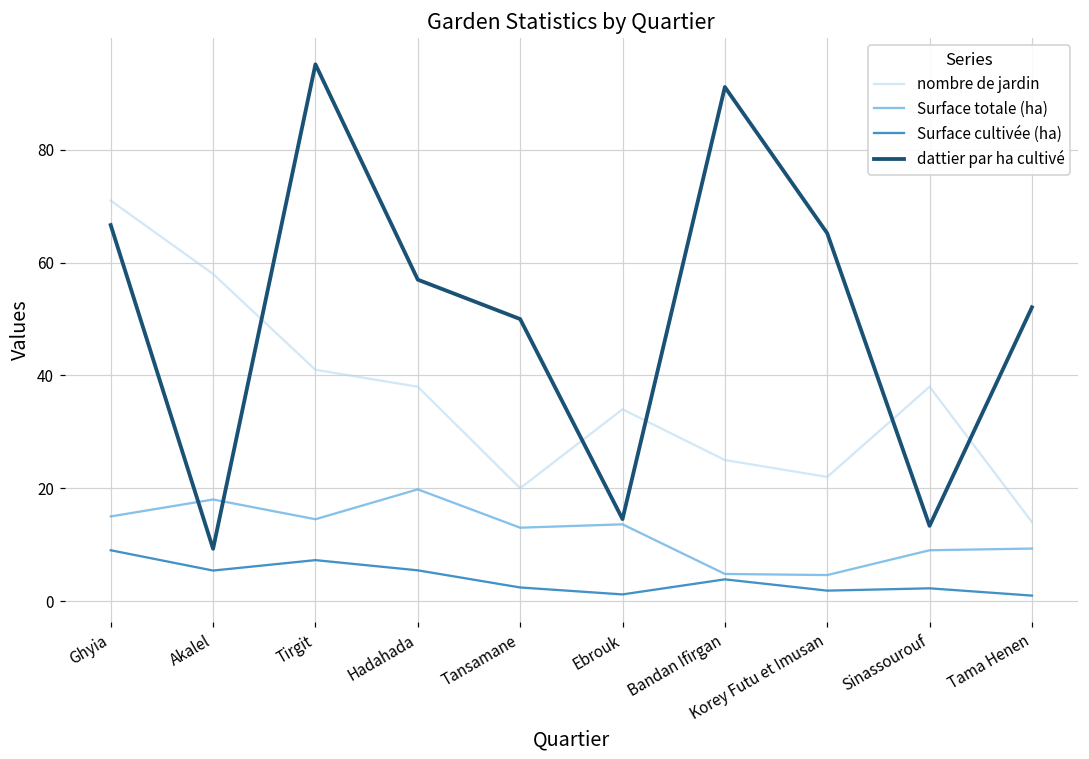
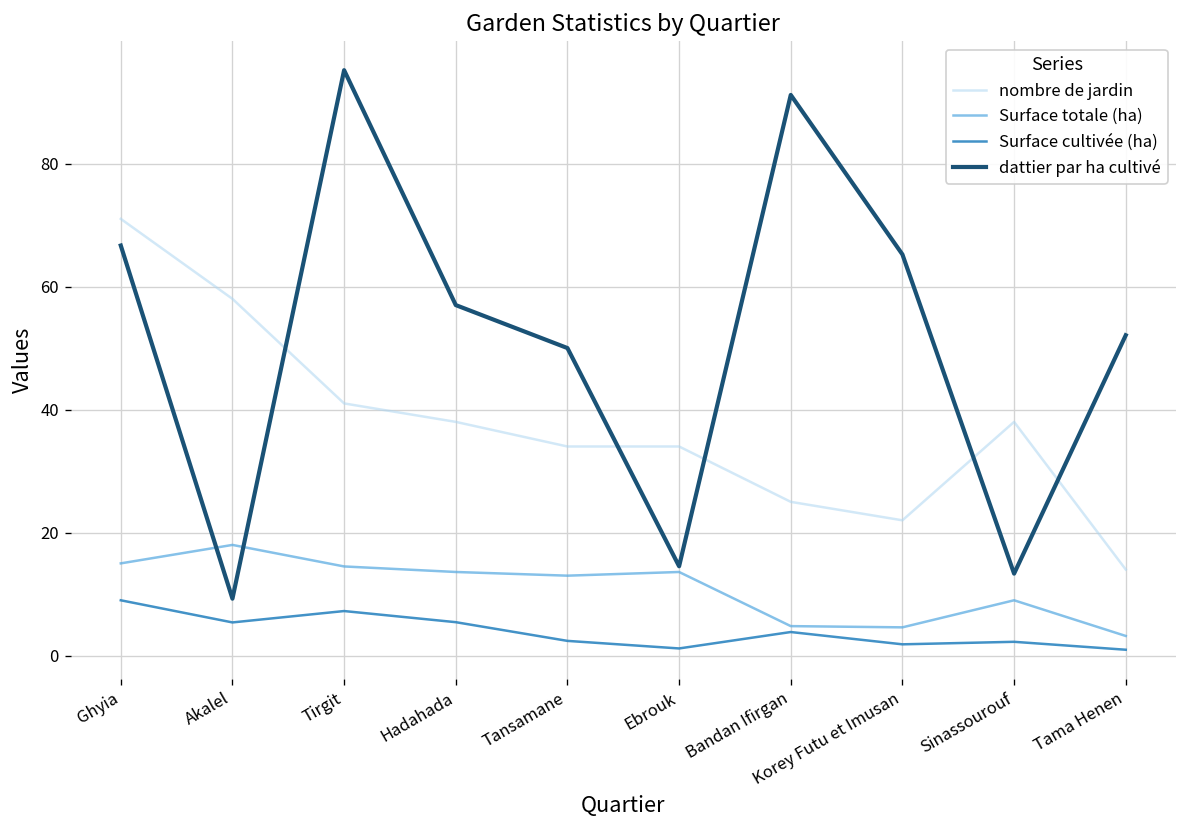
  {
    "nombre de jardin": {
      "Ghyia": 71,
      "Akalel": 58,
      "Tirgit": 41,
      "Hadahada": 38,
-     "Tansamane": 20,
+     "Tansamane": 34,
      "Ebrouk": 34,
      "Bandan Ifirgan": 25,
      "Korey Futu et Imusan": 22,
      "Sinassourouf": 38,
      "Tama Henen": 14
    },
    "Surface totale (ha)": {
      "Ghyia": 15,
      "Akalel": 18,
      "Tirgit": 15,
-     "Hadahada": 20,
+     "Hadahada": 14,
      "Tansamane": 13,
      "Ebrouk": 14,
      "Bandan Ifirgan": 5,
      "Korey Futu et Imusan": 5,
      "Sinassourouf": 9,
-     "Tama Henen": 9
+     "Tama Henen": 3
    },
    "Surface cultivée (ha)": {
      "Ghyia": 9,
      "Akalel": 5,
      "Tirgit": 7,
      "Hadahada": 5,
      "Tansamane": 2,
      "Ebrouk": 1,
      "Bandan Ifirgan": 4,
      "Korey Futu et Imusan": 2,
      "Sinassourouf": 2,
      "Tama Henen": 1
    },
    "dattier par ha cultivé": {
      "Ghyia": 67,
      "Akalel": 9,
      "Tirgit": 95,
      "Hadahada": 57,
      "Tansamane": 50,
      "Ebrouk": 15,
      "Bandan Ifirgan": 91,
      "Korey Futu et Imusan": 65,
      "Sinassourouf": 13,
      "Tama Henen": 52
    }
  }
